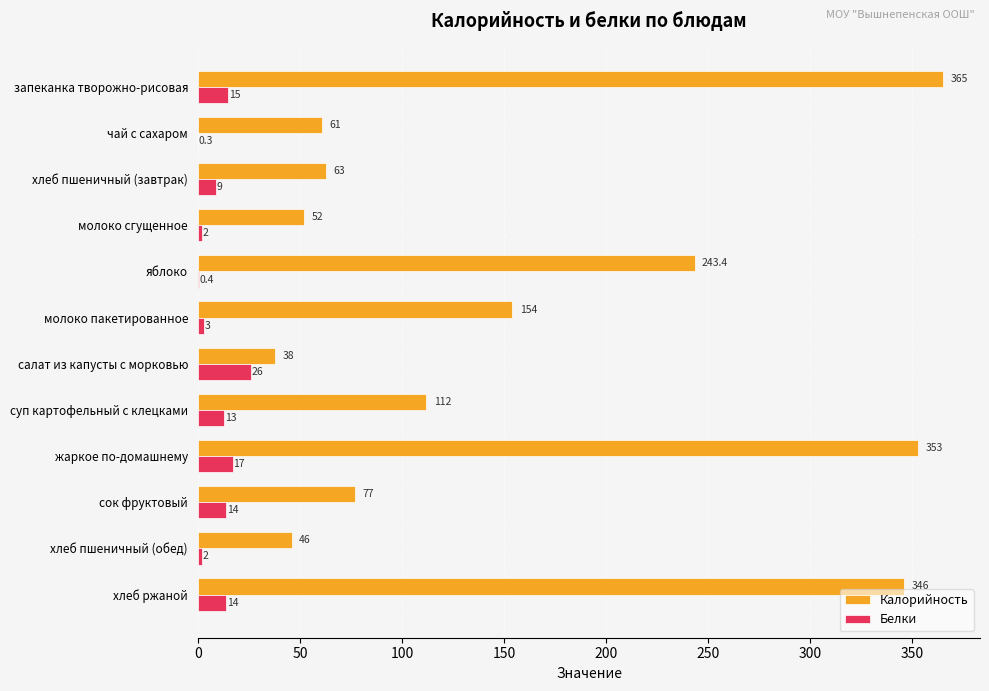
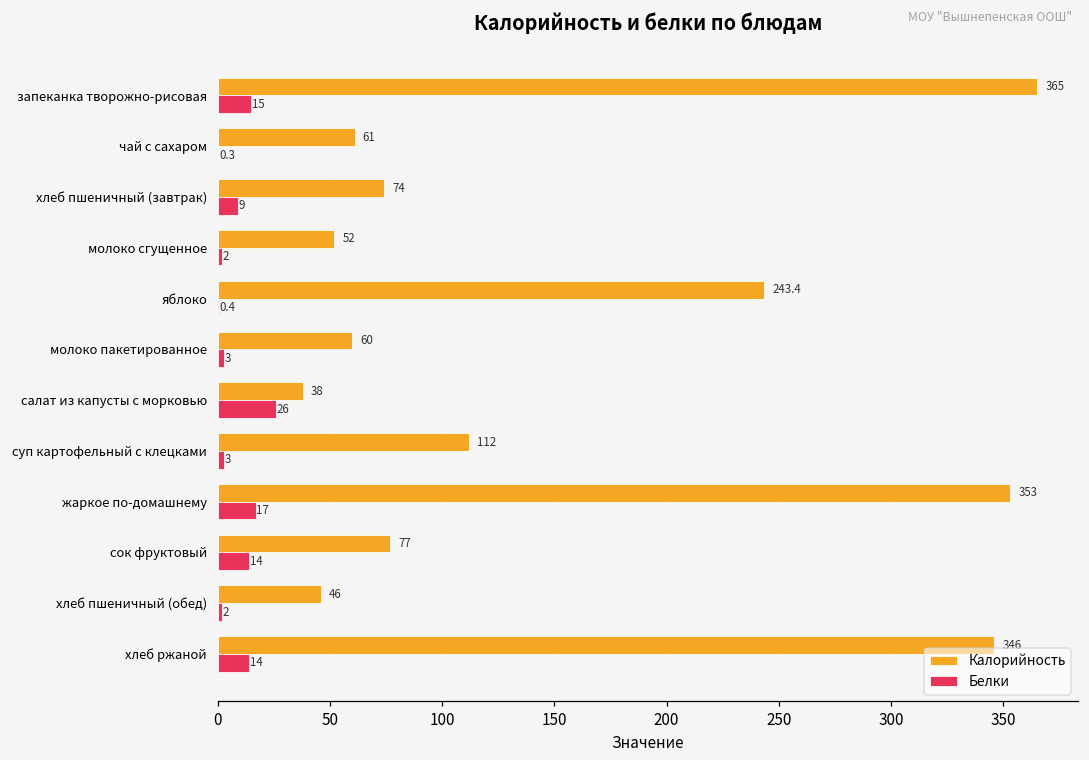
  {
    "Калорийность": {
      "запеканка творожно-рисовая": 365,
      "чай с сахаром": 61,
-     "хлеб пшеничный (завтрак)": 63,
+     "хлеб пшеничный (завтрак)": 74,
      "молоко сгущенное": 52,
      "яблоко": 243.4,
-     "молоко пакетированное": 154,
+     "молоко пакетированное": 60,
      "салат из капусты с морковью": 38,
      "суп картофельный с клецками": 112,
      "жаркое по-домашнему": 353,
      "сок фруктовый": 77,
      "хлеб пшеничный (обед)": 46
    },
    "Белки": {
      "запеканка творожно-рисовая": 15,
      "чай с сахаром": 0.3,
      "хлеб пшеничный (завтрак)": 9,
      "молоко сгущенное": 2,
      "яблоко": 0.4,
      "молоко пакетированное": 3,
      "салат из капусты с морковью": 26,
-     "суп картофельный с клецками": 13,
+     "суп картофельный с клецками": 3,
      "жаркое по-домашнему": 17,
      "сок фруктовый": 14,
      "хлеб пшеничный (обед)": 2,
      "хлеб ржаной": 14
    }
  }
